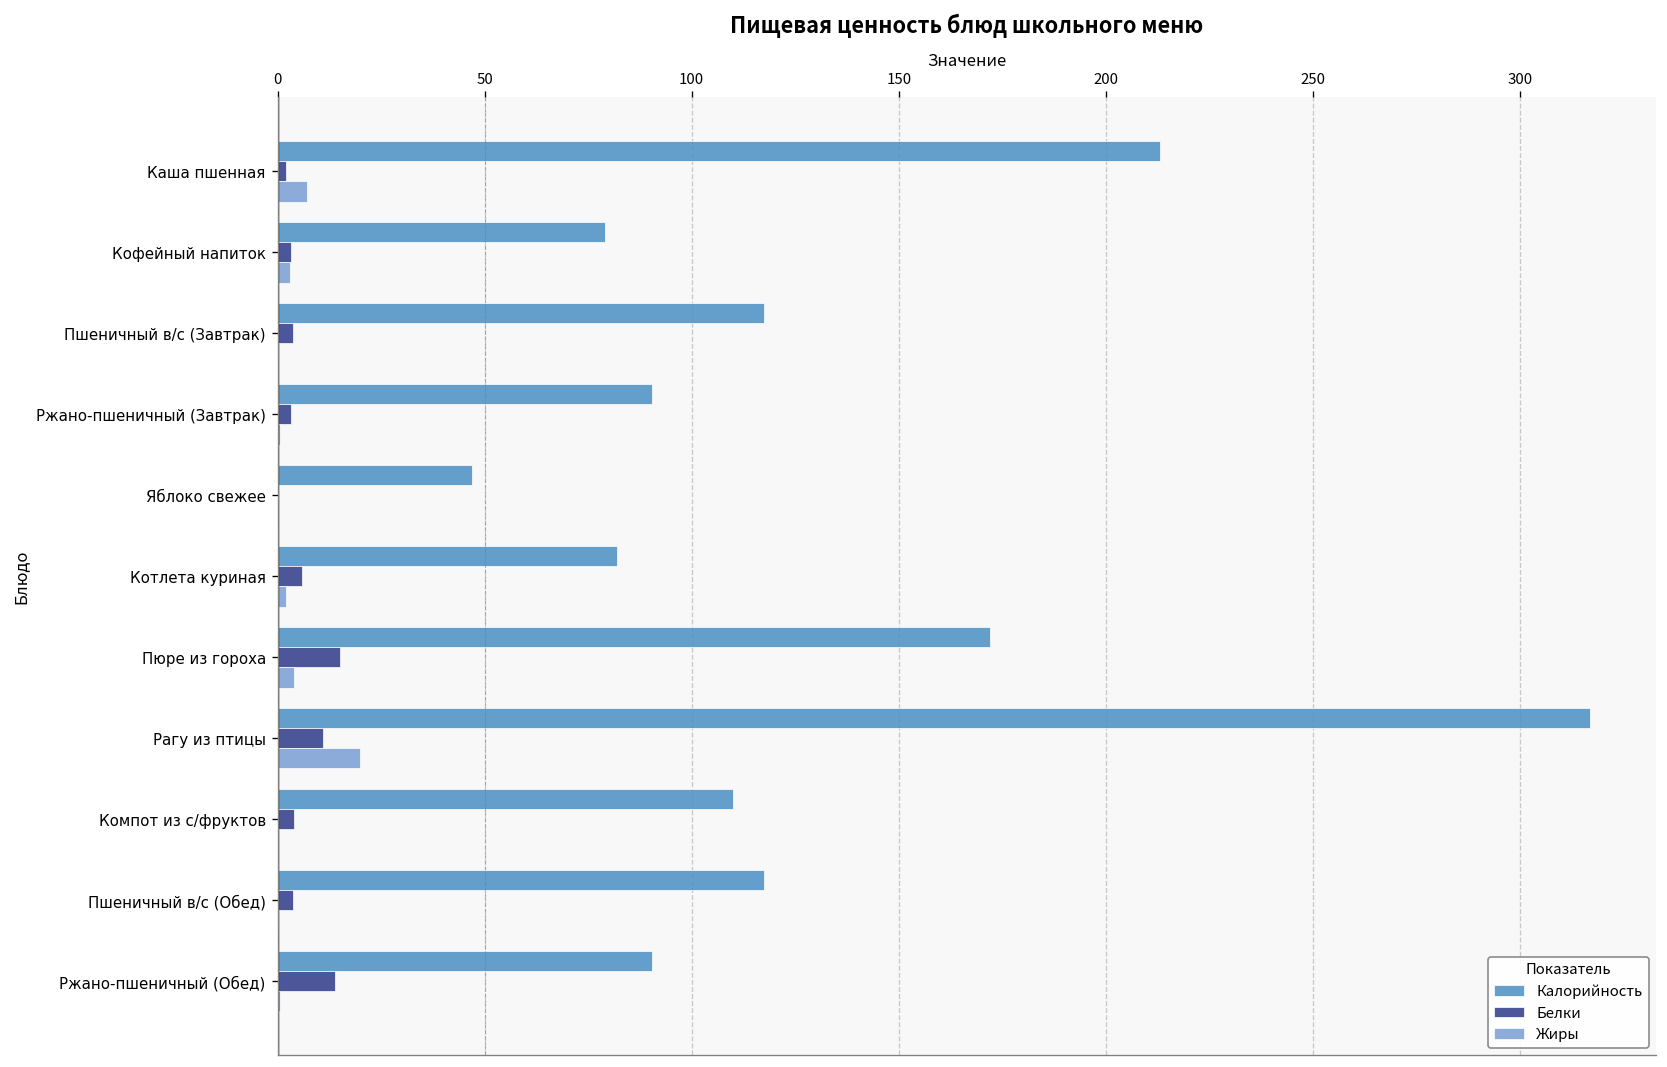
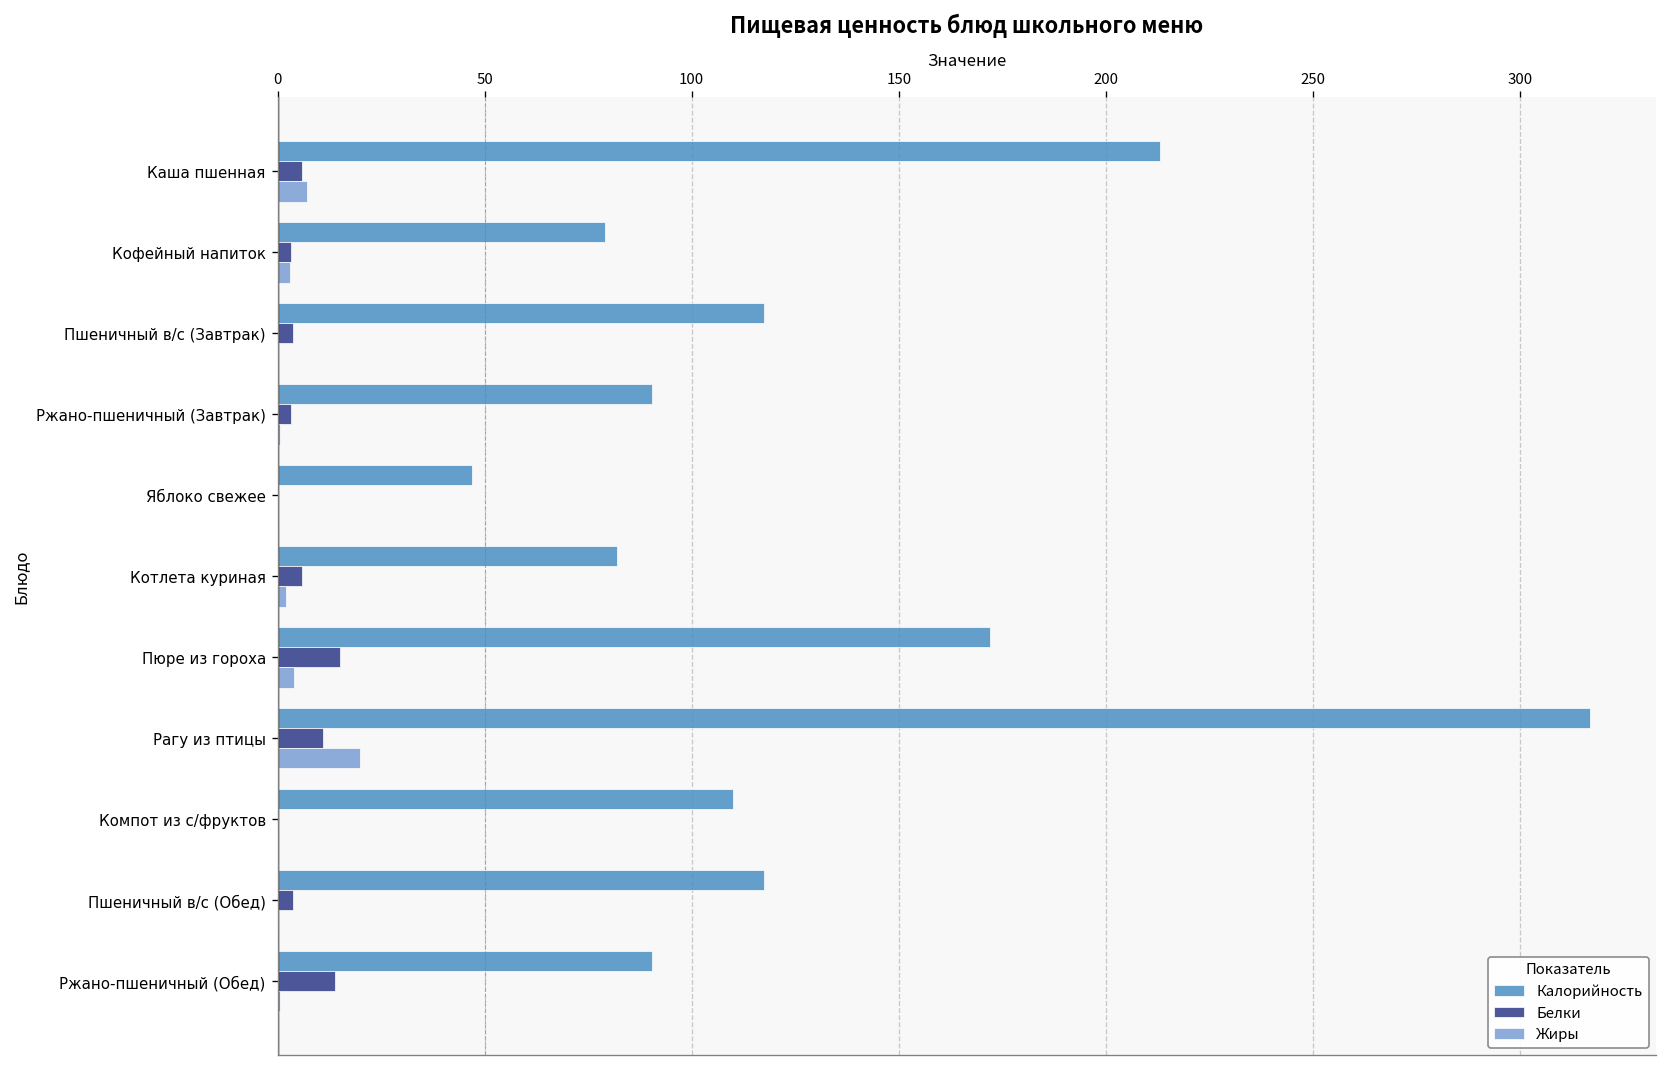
  {
    "Белки": {
-     "Каша пшенная": 2,
+     "Каша пшенная": 6,
      "Кофейный напиток": 3,
      "Пшеничный в/с (Завтрак)": 4,
      "Ржано-пшеничный (Завтрак)": 3,
      "Яблоко свежее": 0,
      "Котлета куриная": 6,
      "Пюре из гороха": 15,
      "Рагу из птицы": 11,
-     "Компот из с/фруктов": 4,
+     "Компот из с/фруктов": 0,
      "Пшеничный в/с (Обед)": 4,
      "Ржано-пшеничный (Обед)": 14
    }
  }
